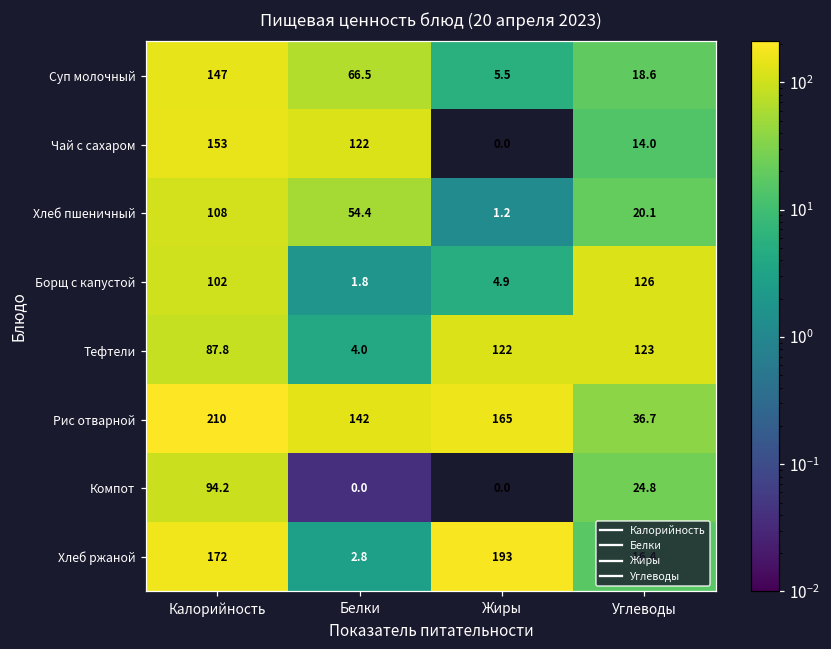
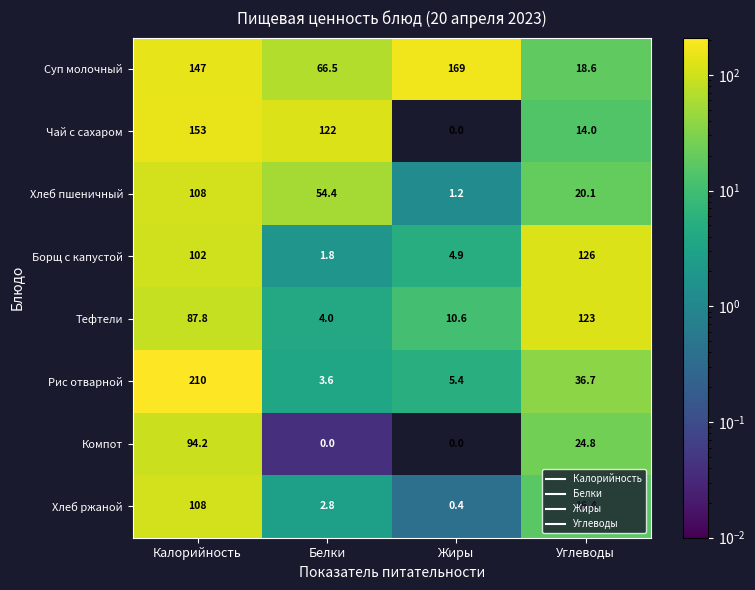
  {
    "Суп молочный": {
      "Калорийность": 147,
      "Белки": 66.5,
-     "Жиры": 5.5,
+     "Жиры": 169,
      "Углеводы": 18.6
    },
    "Чай с сахаром": {
      "Калорийность": 153,
      "Белки": 122,
      "Углеводы": 14.0
    },
    "Хлеб пшеничный": {
      "Калорийность": 108,
      "Белки": 54.4,
      "Жиры": 1.2,
      "Углеводы": 20.1
    },
    "Борщ с капустой": {
      "Калорийность": 102,
      "Белки": 1.8,
      "Жиры": 4.9,
      "Углеводы": 126
    },
    "Тефтели": {
      "Калорийность": 87.8,
      "Белки": 4.0,
-     "Жиры": 122,
+     "Жиры": 10.6,
      "Углеводы": 123
    },
    "Рис отварной": {
      "Калорийность": 210,
-     "Белки": 142,
-     "Жиры": 165,
+     "Белки": 3.6,
+     "Жиры": 5.4,
      "Углеводы": 36.7
    },
    "Компот": {
      "Калорийность": 94.2,
      "Белки": 0.0,
      "Углеводы": 24.8
    },
    "Хлеб ржаной": {
-     "Калорийность": 172,
+     "Калорийность": 108,
      "Белки": 2.8,
-     "Жиры": 193
+     "Жиры": 0.4
    }
  }
